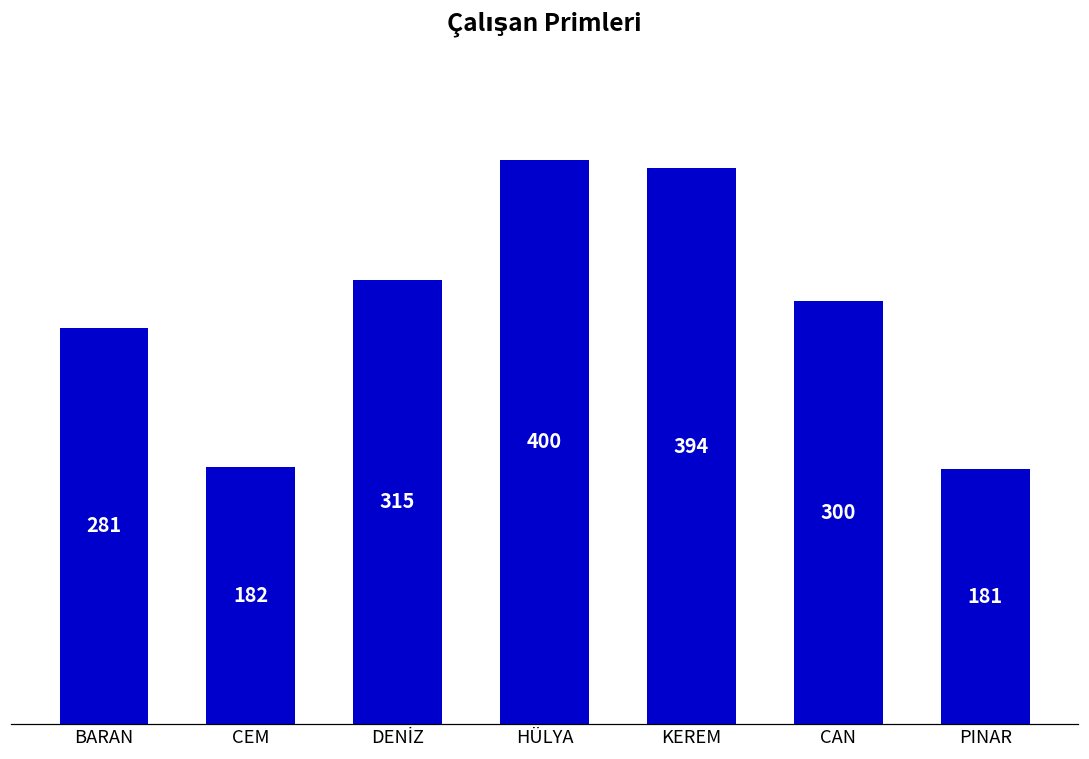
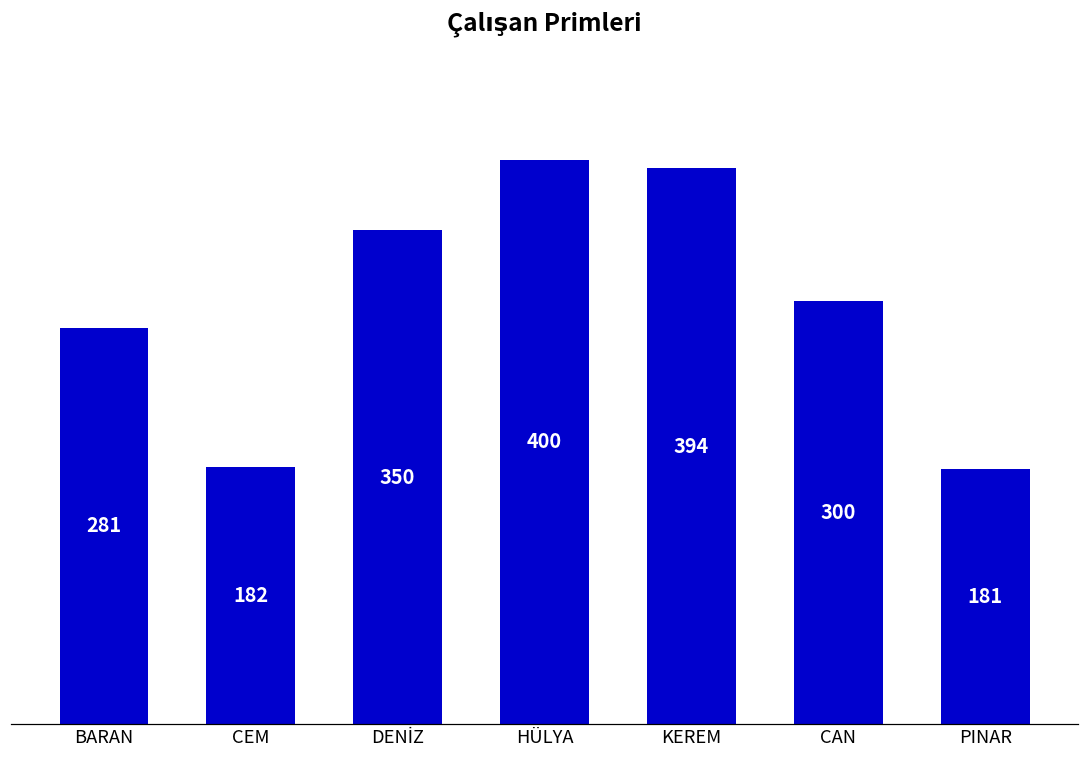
  {
    "BARAN": 281,
    "CEM": 182,
-   "DENİZ": 315,
+   "DENİZ": 350,
    "HÜLYA": 400,
    "KEREM": 394,
    "CAN": 300,
    "PINAR": 181
  }
